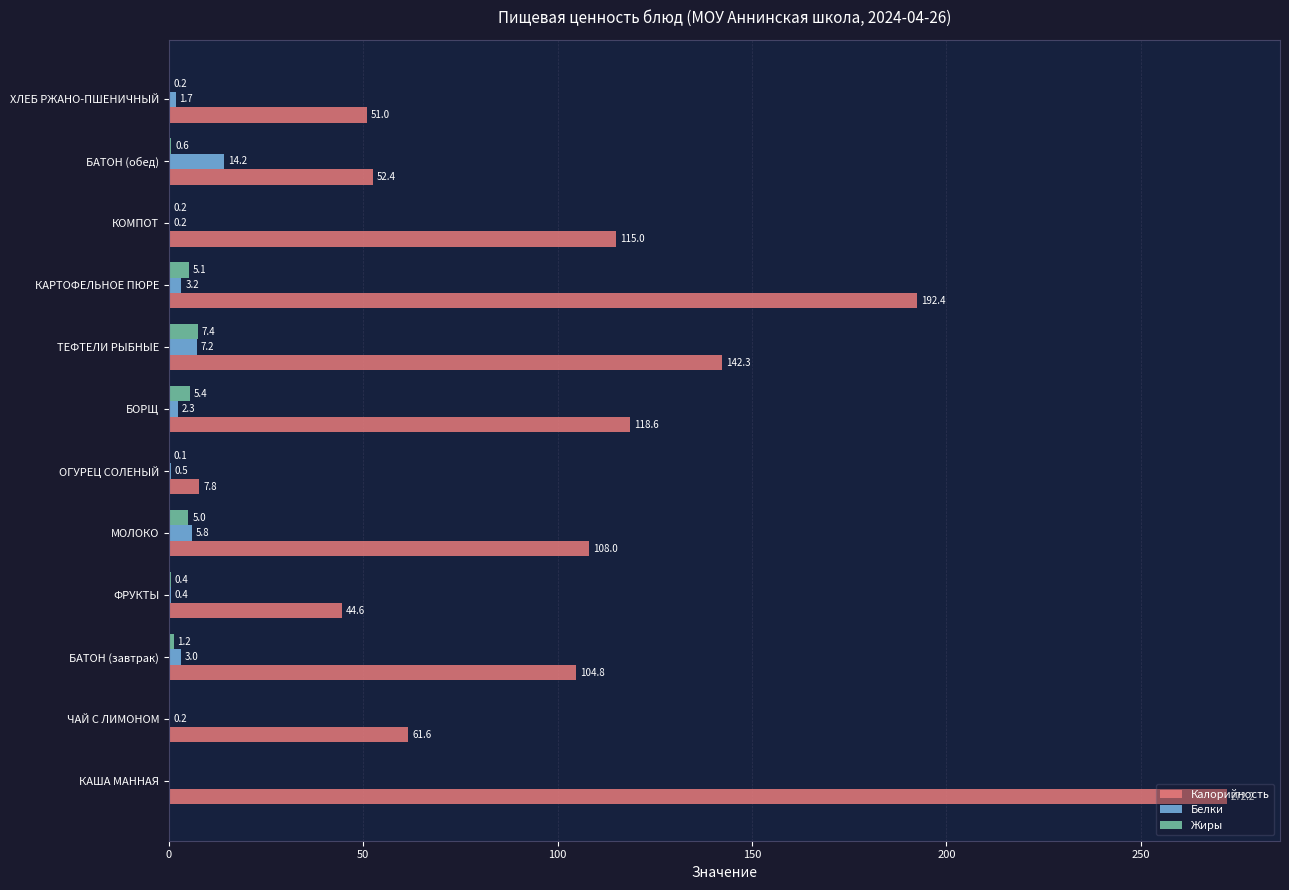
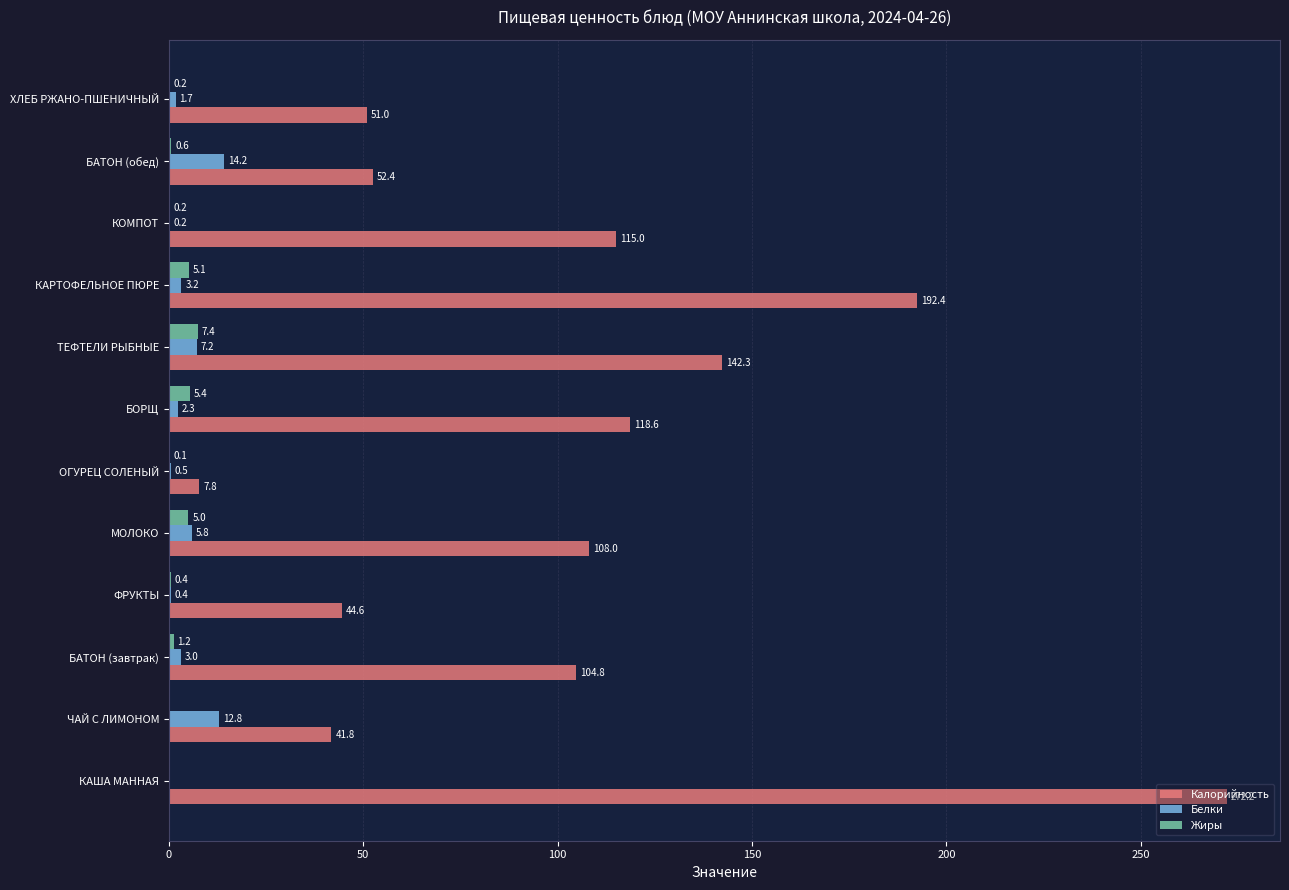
  {
    "Калорийность": {
      "ХЛЕБ РЖАНО-ПШЕНИЧНЫЙ": 51.0,
      "БАТОН (обед)": 52.4,
      "КОМПОТ": 115.0,
      "КАРТОФЕЛЬНОЕ ПЮРЕ": 192.4,
      "ТЕФТЕЛИ РЫБНЫЕ": 142.3,
      "БОРЩ": 118.6,
      "ОГУРЕЦ СОЛЕНЫЙ": 7.8,
      "МОЛОКО": 108.0,
      "ФРУКТЫ": 44.6,
      "БАТОН (завтрак)": 104.8,
-     "ЧАЙ С ЛИМОНОМ": 61.6
+     "ЧАЙ С ЛИМОНОМ": 41.8
    },
    "Белки": {
      "ХЛЕБ РЖАНО-ПШЕНИЧНЫЙ": 1.7,
      "БАТОН (обед)": 14.2,
      "КОМПОТ": 0.2,
      "КАРТОФЕЛЬНОЕ ПЮРЕ": 3.2,
      "ТЕФТЕЛИ РЫБНЫЕ": 7.2,
      "БОРЩ": 2.3,
      "ОГУРЕЦ СОЛЕНЫЙ": 0.5,
      "МОЛОКО": 5.8,
      "ФРУКТЫ": 0.4,
      "БАТОН (завтрак)": 3.0,
-     "ЧАЙ С ЛИМОНОМ": 0.2
+     "ЧАЙ С ЛИМОНОМ": 12.8
    },
    "Жиры": {
      "ХЛЕБ РЖАНО-ПШЕНИЧНЫЙ": 0.2,
      "БАТОН (обед)": 0.6,
      "КОМПОТ": 0.2,
      "КАРТОФЕЛЬНОЕ ПЮРЕ": 5.1,
      "ТЕФТЕЛИ РЫБНЫЕ": 7.4,
      "БОРЩ": 5.4,
      "ОГУРЕЦ СОЛЕНЫЙ": 0.1,
      "МОЛОКО": 5.0,
      "ФРУКТЫ": 0.4,
      "БАТОН (завтрак)": 1.2
    }
  }
